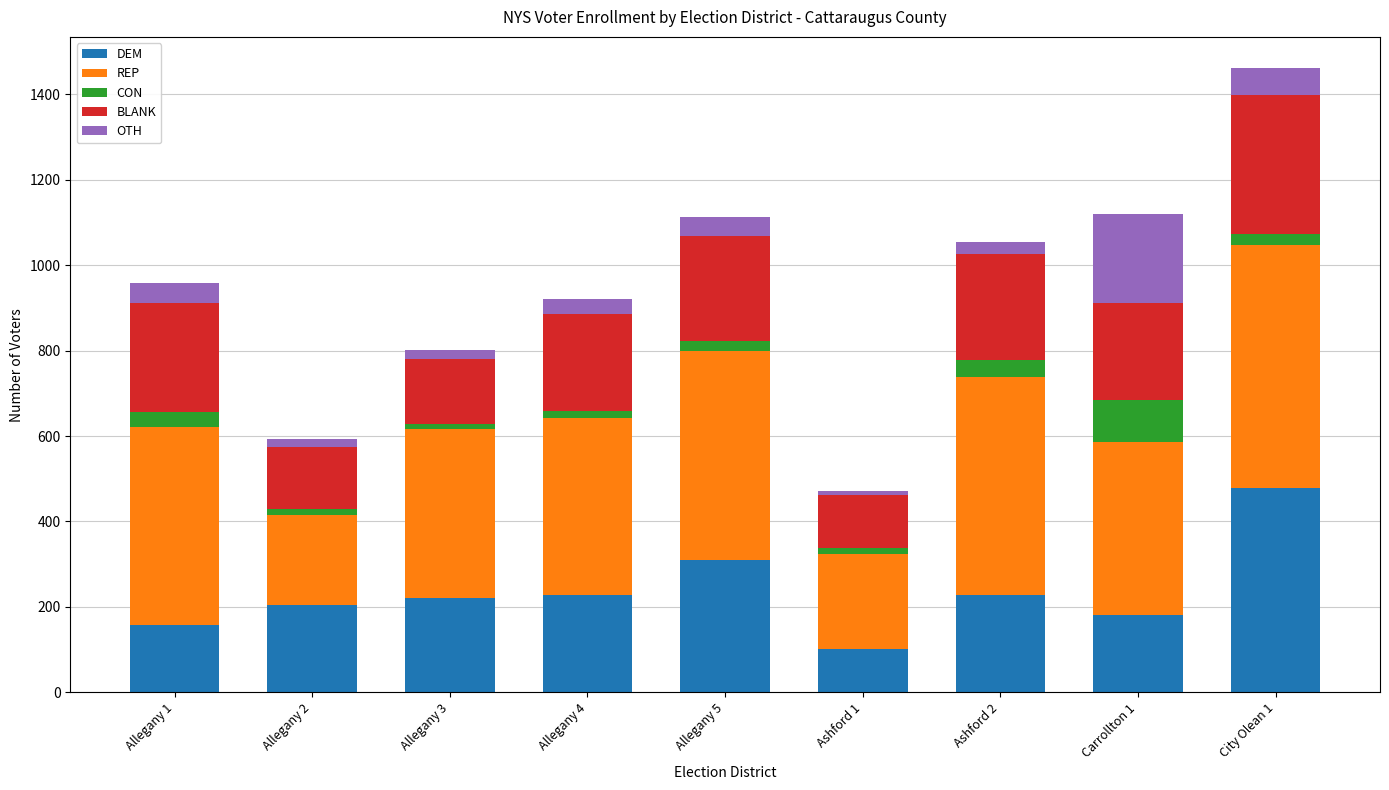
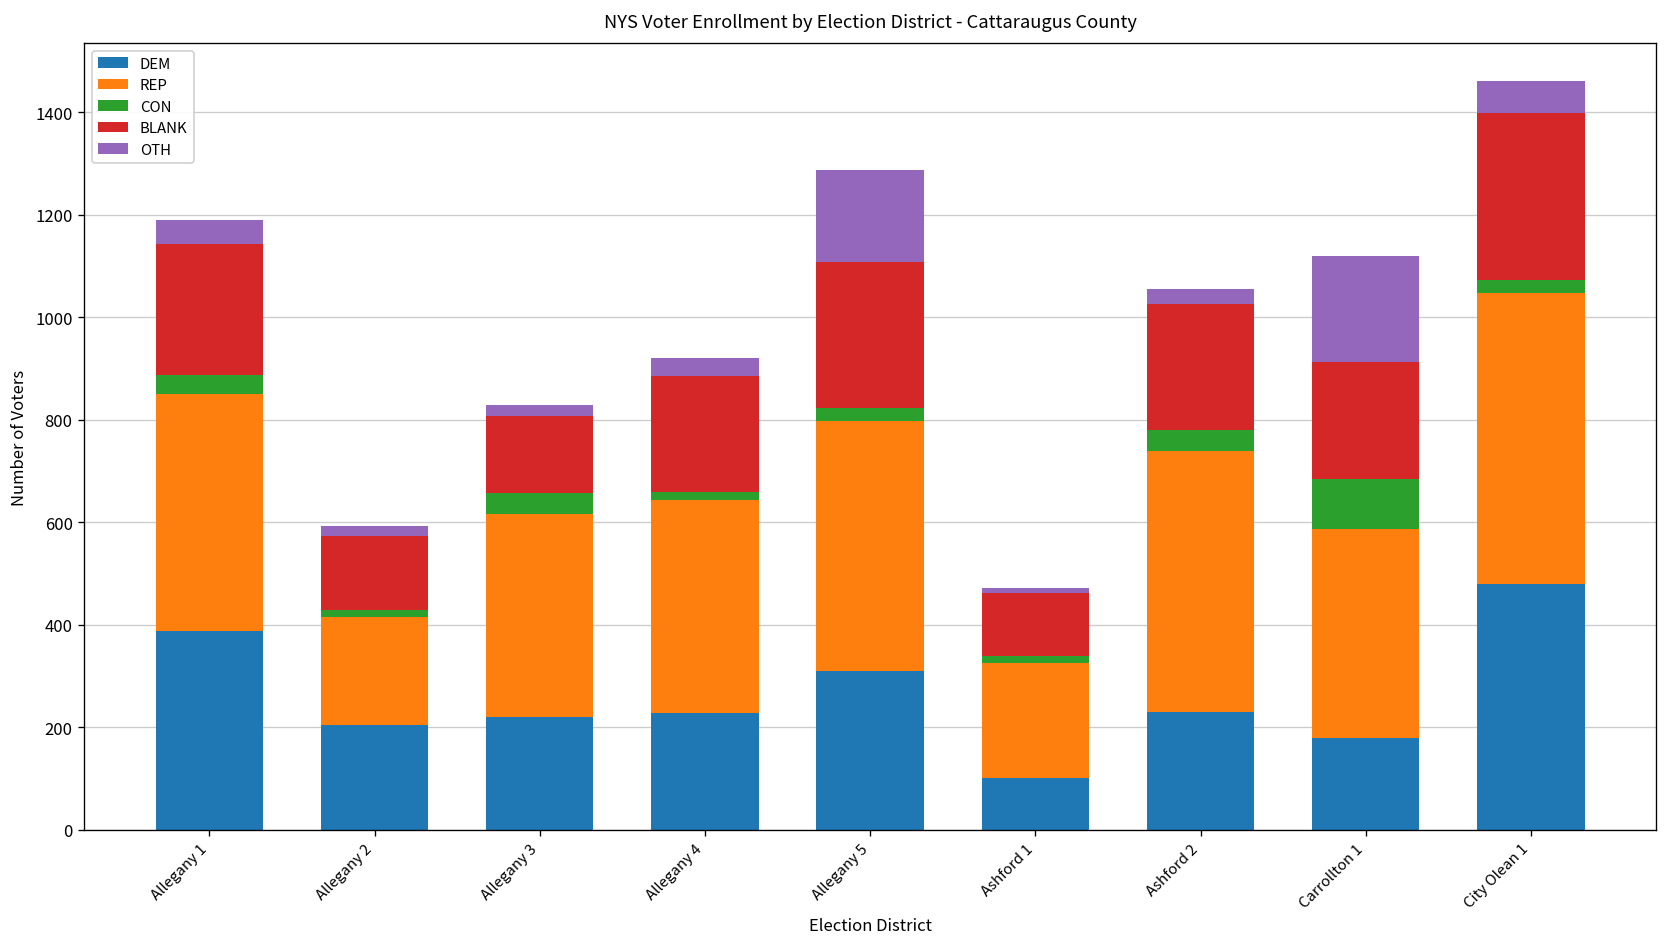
  {
    "DEM": {
-     "Allegany 1": 160,
+     "Allegany 1": 390,
      "Allegany 2": 200,
      "Allegany 3": 220,
      "Allegany 4": 230,
      "Allegany 5": 310,
      "Ashford 1": 100,
      "Ashford 2": 230,
      "Carrollton 1": 180,
      "City Olean 1": 480
    },
    "REP": {
      "Allegany 1": 460,
      "Allegany 2": 210,
      "Allegany 3": 400,
      "Allegany 4": 420,
      "Allegany 5": 490,
      "Ashford 1": 220,
      "Ashford 2": 510,
      "Carrollton 1": 410,
      "City Olean 1": 570
    },
    "CON": {
      "Allegany 1": 40,
      "Allegany 2": 10,
-     "Allegany 3": 10,
+     "Allegany 3": 40,
      "Allegany 4": 20,
      "Allegany 5": 20,
      "Ashford 1": 10,
      "Ashford 2": 40,
      "Carrollton 1": 100,
      "City Olean 1": 30
    },
    "BLANK": {
      "Allegany 1": 250,
      "Allegany 2": 150,
      "Allegany 3": 150,
      "Allegany 4": 230,
-     "Allegany 5": 250,
+     "Allegany 5": 290,
      "Ashford 1": 120,
      "Ashford 2": 250,
      "Carrollton 1": 230,
      "City Olean 1": 330
    },
    "OTH": {
      "Allegany 1": 50,
      "Allegany 2": 20,
      "Allegany 3": 20,
      "Allegany 4": 30,
-     "Allegany 5": 50,
+     "Allegany 5": 180,
      "Ashford 1": 10,
      "Ashford 2": 30,
      "Carrollton 1": 210,
      "City Olean 1": 60
    }
  }
